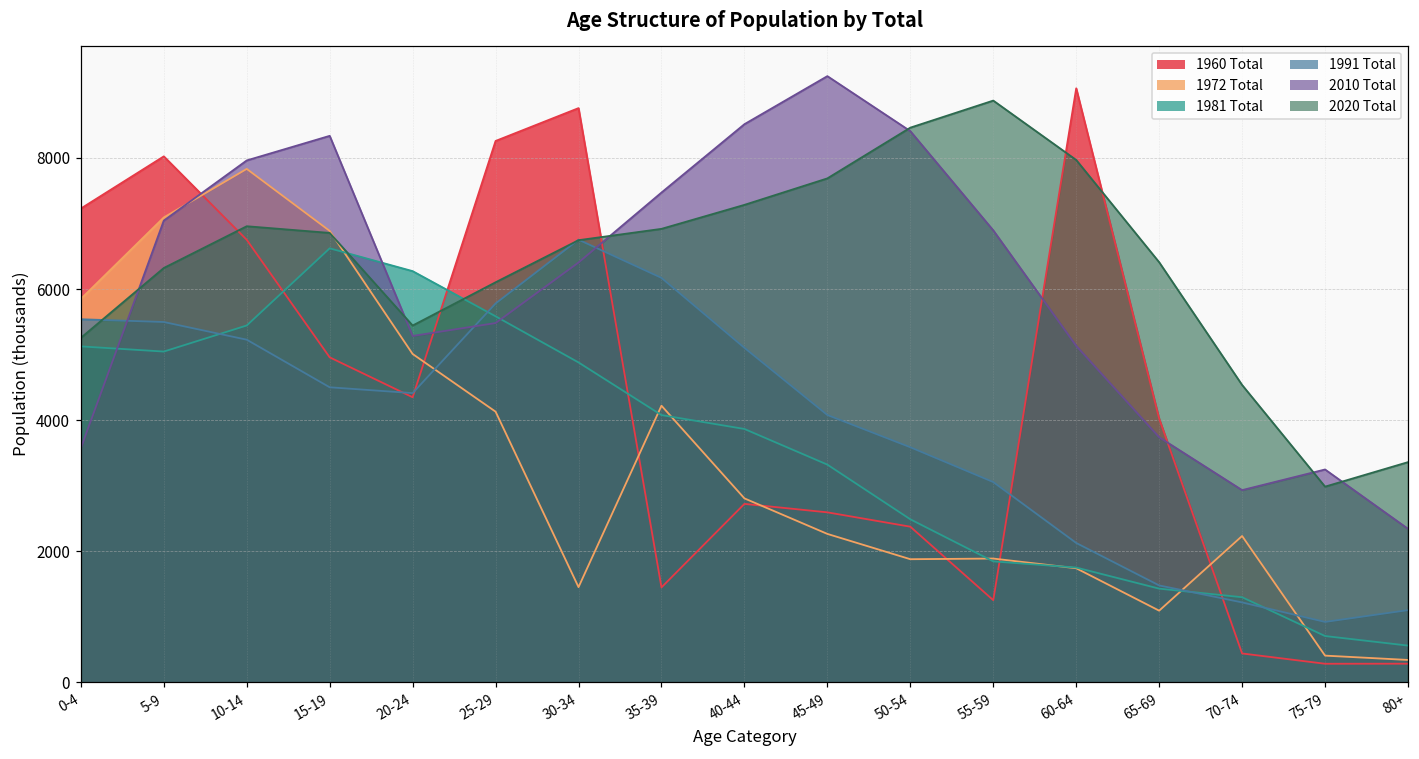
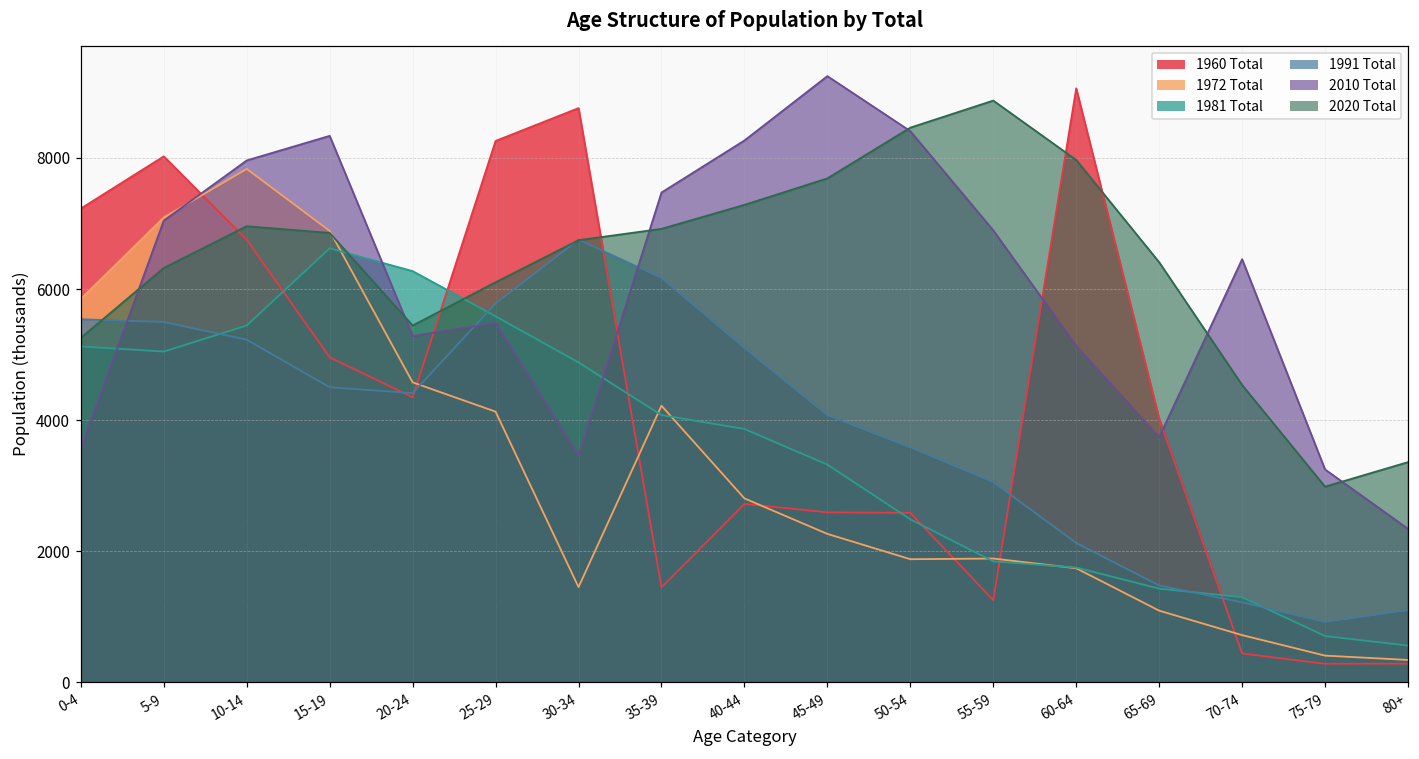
  {
    "1960 Total": {
      "0-4": 7200,
      "5-9": 8000,
      "10-14": 6800,
      "15-19": 5000,
      "20-24": 4300,
      "25-29": 8300,
      "30-34": 8800,
      "35-39": 1400,
      "40-44": 2700,
      "45-49": 2600,
-     "50-54": 2400,
+     "50-54": 2600,
      "55-59": 1300,
      "60-64": 9100,
      "65-69": 4000,
      "70-74": 400,
      "75-79": 300,
      "80+": 300
    },
    "1972 Total": {
      "0-4": 5800,
      "5-9": 7100,
      "10-14": 7800,
-     "20-24": 5000,
+     "20-24": 4600,
      "25-29": 4100,
      "30-34": 1500,
      "35-39": 4200,
      "40-44": 2800,
      "45-49": 2300,
      "50-54": 1900,
      "65-69": 1100,
-     "70-74": 2200,
+     "70-74": 700,
      "75-79": 400,
      "80+": 300
    },
    "2010 Total": {
      "0-4": 3600,
      "5-9": 7000,
      "10-14": 8000,
      "15-19": 8300,
      "20-24": 5300,
      "25-29": 5500,
-     "30-34": 6400,
+     "30-34": 3500,
      "35-39": 7500,
-     "40-44": 8500,
+     "40-44": 8300,
      "45-49": 9200,
      "50-54": 8400,
      "55-59": 6900,
      "60-64": 5100,
      "65-69": 3700,
-     "70-74": 2900,
+     "70-74": 6500,
      "75-79": 3200,
      "80+": 2300
    }
  }
